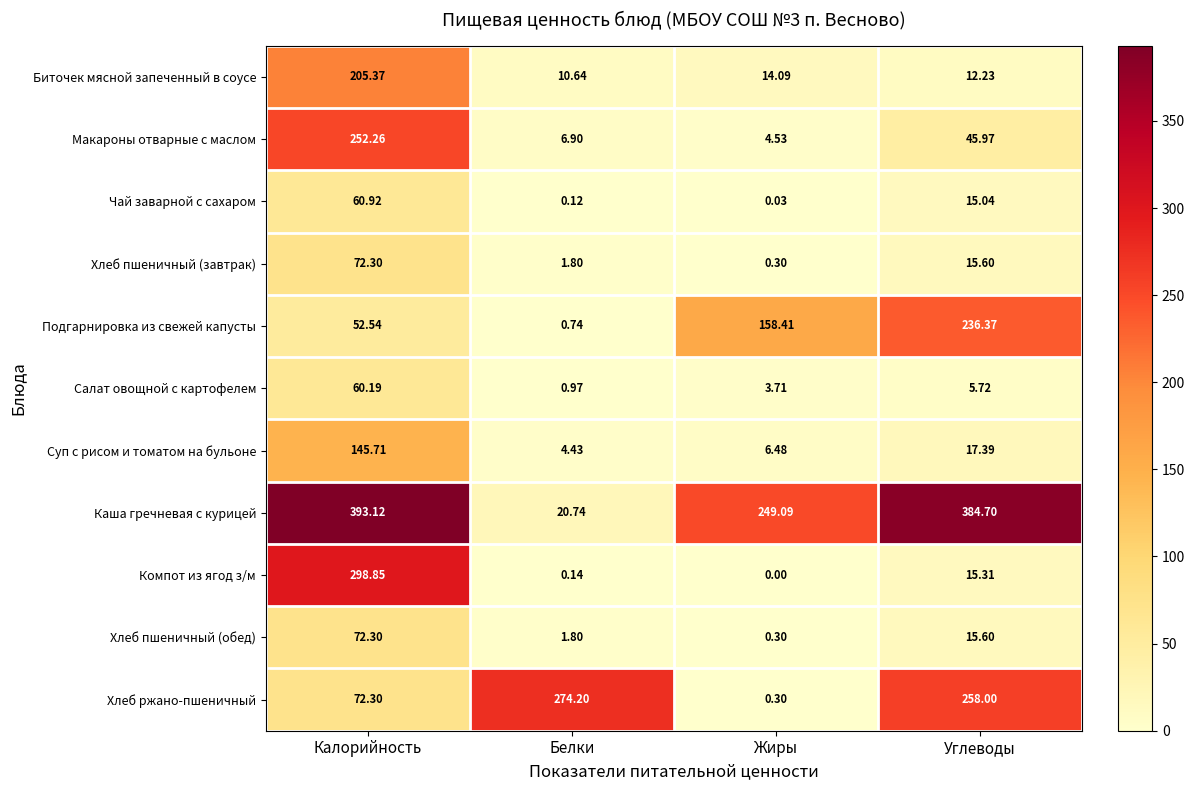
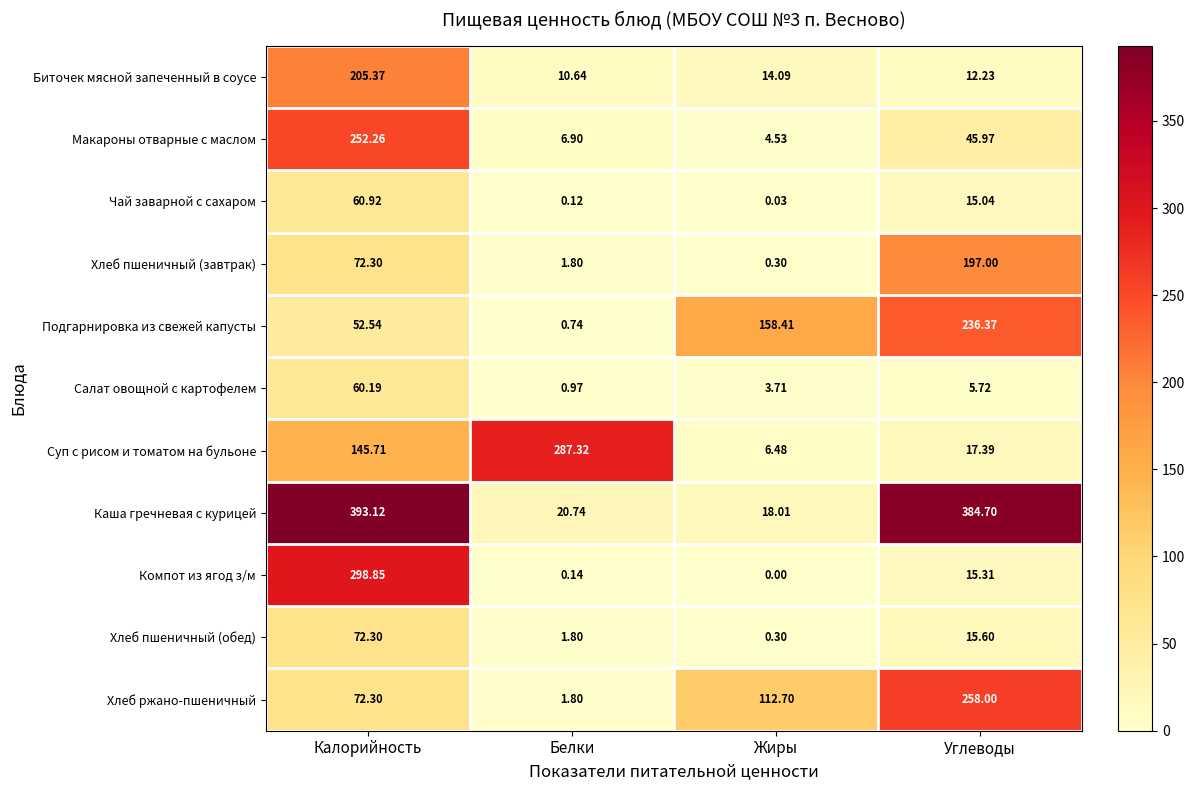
  {
    "Биточек мясной запеченный в соусе": {
      "Калорийность": 205.37,
      "Белки": 10.64,
      "Жиры": 14.09,
      "Углеводы": 12.23
    },
    "Макароны отварные с маслом": {
      "Калорийность": 252.26,
      "Белки": 6.90,
      "Жиры": 4.53,
      "Углеводы": 45.97
    },
    "Чай заварной с сахаром": {
      "Калорийность": 60.92,
      "Белки": 0.12,
      "Жиры": 0.03,
      "Углеводы": 15.04
    },
    "Хлеб пшеничный (завтрак)": {
      "Калорийность": 72.30,
      "Белки": 1.80,
      "Жиры": 0.30,
-     "Углеводы": 15.60
+     "Углеводы": 197.00
    },
    "Подгарнировка из свежей капусты": {
      "Калорийность": 52.54,
      "Белки": 0.74,
      "Жиры": 158.41,
      "Углеводы": 236.37
    },
    "Салат овощной с картофелем": {
      "Калорийность": 60.19,
      "Белки": 0.97,
      "Жиры": 3.71,
      "Углеводы": 5.72
    },
    "Суп с рисом и томатом на бульоне": {
      "Калорийность": 145.71,
-     "Белки": 4.43,
+     "Белки": 287.32,
      "Жиры": 6.48,
      "Углеводы": 17.39
    },
    "Каша гречневая с курицей": {
      "Калорийность": 393.12,
      "Белки": 20.74,
-     "Жиры": 249.09,
+     "Жиры": 18.01,
      "Углеводы": 384.70
    },
    "Компот из ягод з/м": {
      "Калорийность": 298.85,
      "Белки": 0.14,
      "Жиры": 0.00,
      "Углеводы": 15.31
    },
    "Хлеб пшеничный (обед)": {
      "Калорийность": 72.30,
      "Белки": 1.80,
      "Жиры": 0.30,
      "Углеводы": 15.60
    },
    "Хлеб ржано-пшеничный": {
      "Калорийность": 72.30,
-     "Белки": 274.20,
-     "Жиры": 0.30,
+     "Белки": 1.80,
+     "Жиры": 112.70,
      "Углеводы": 258.00
    }
  }
